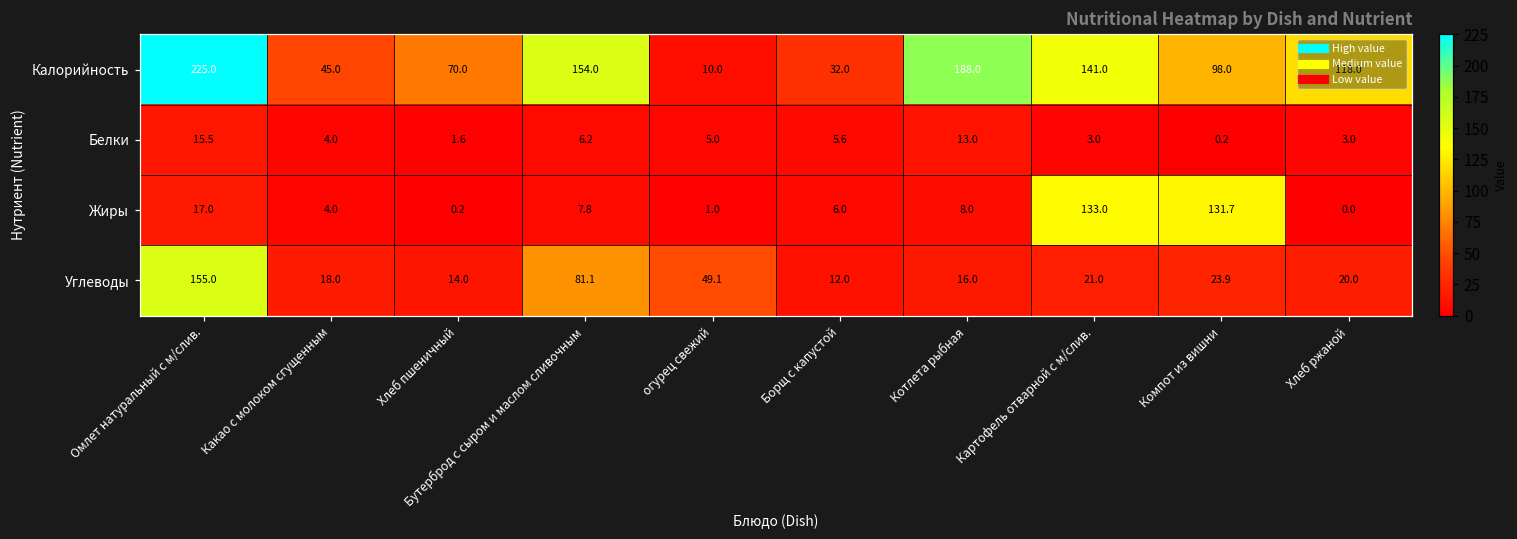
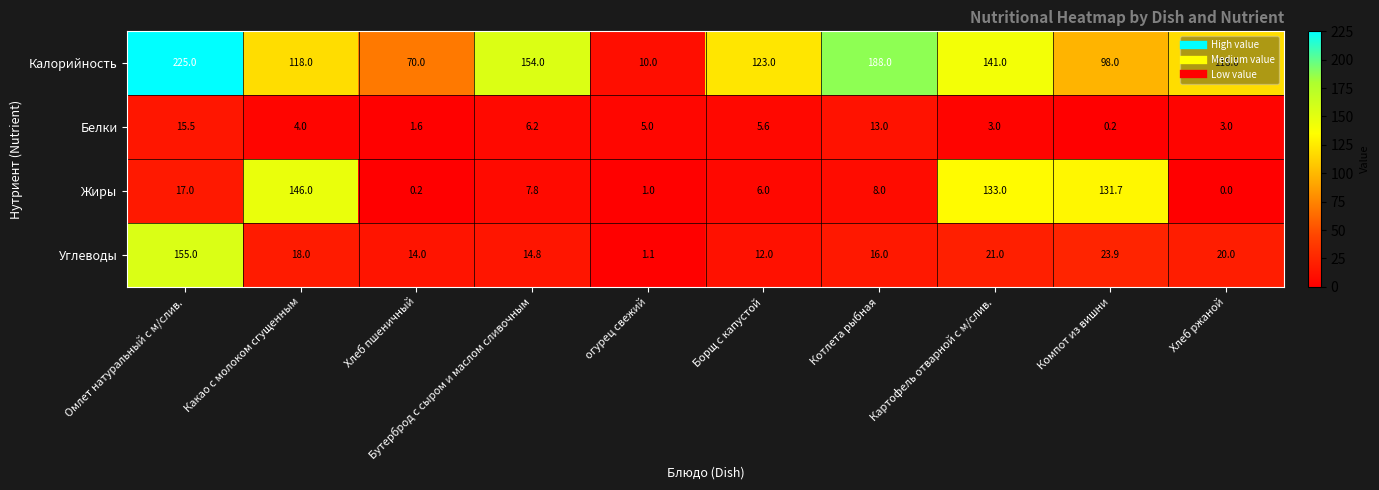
  {
    "Калорийность": {
      "Омлет натуральный с м/слив.": 225.0,
-     "Какао с молоком сгущенным": 45.0,
+     "Какао с молоком сгущенным": 118.0,
      "Хлеб пшеничный": 70.0,
      "Бутерброд с сыром и маслом сливочным": 154.0,
      "огурец свежий": 10.0,
-     "Борщ с капустой": 32.0,
+     "Борщ с капустой": 123.0,
      "Котлета рыбная": 188.0,
      "Картофель отварной с м/слив.": 141.0,
      "Компот из вишни": 98.0
    },
    "Белки": {
      "Омлет натуральный с м/слив.": 15.5,
      "Какао с молоком сгущенным": 4.0,
      "Хлеб пшеничный": 1.6,
      "Бутерброд с сыром и маслом сливочным": 6.2,
      "огурец свежий": 5.0,
      "Борщ с капустой": 5.6,
      "Котлета рыбная": 13.0,
      "Картофель отварной с м/слив.": 3.0,
      "Компот из вишни": 0.2,
      "Хлеб ржаной": 3.0
    },
    "Жиры": {
      "Омлет натуральный с м/слив.": 17.0,
-     "Какао с молоком сгущенным": 4.0,
+     "Какао с молоком сгущенным": 146.0,
      "Хлеб пшеничный": 0.2,
      "Бутерброд с сыром и маслом сливочным": 7.8,
      "огурец свежий": 1.0,
      "Борщ с капустой": 6.0,
      "Котлета рыбная": 8.0,
      "Картофель отварной с м/слив.": 133.0,
      "Компот из вишни": 131.7,
      "Хлеб ржаной": 0.0
    },
    "Углеводы": {
      "Омлет натуральный с м/слив.": 155.0,
      "Какао с молоком сгущенным": 18.0,
      "Хлеб пшеничный": 14.0,
-     "Бутерброд с сыром и маслом сливочным": 81.1,
-     "огурец свежий": 49.1,
+     "Бутерброд с сыром и маслом сливочным": 14.8,
+     "огурец свежий": 1.1,
      "Борщ с капустой": 12.0,
      "Котлета рыбная": 16.0,
      "Картофель отварной с м/слив.": 21.0,
      "Компот из вишни": 23.9,
      "Хлеб ржаной": 20.0
    }
  }
